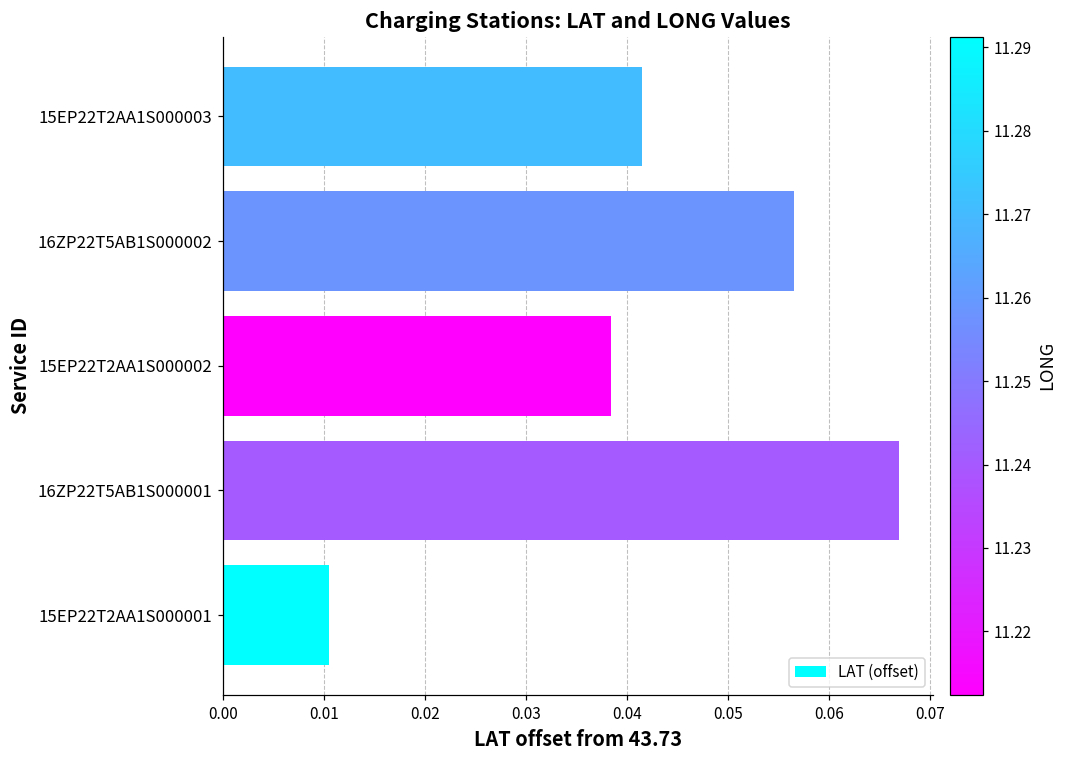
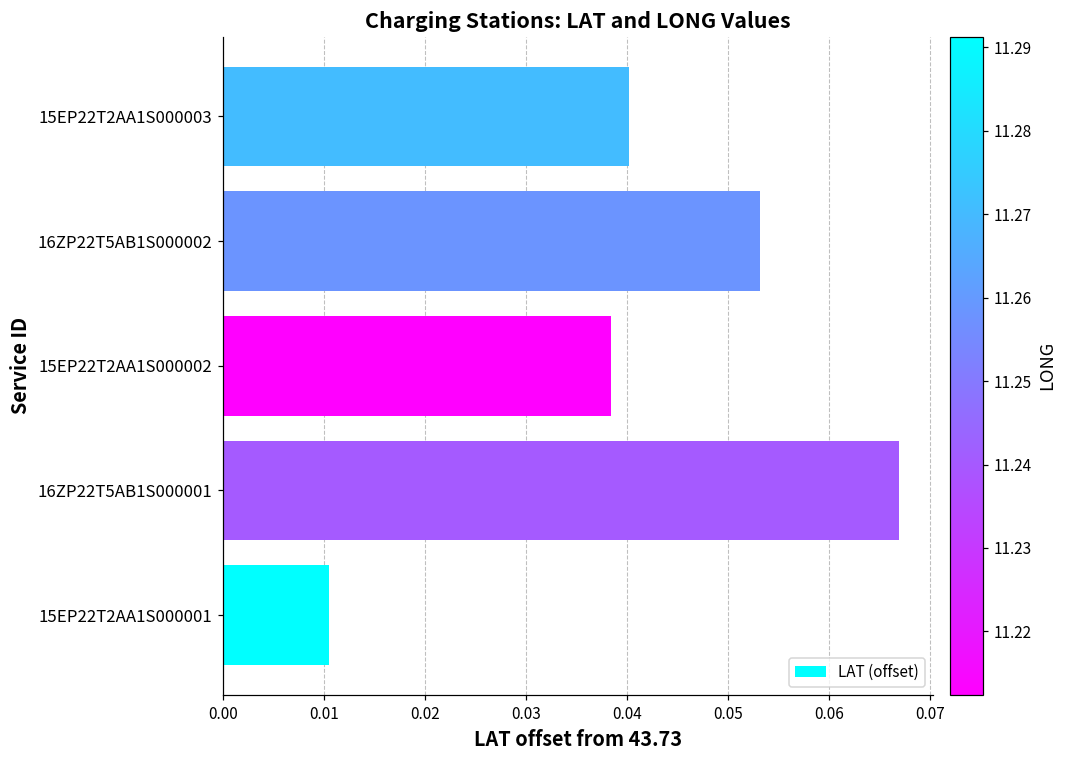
  {
-   "15EP22T2AA1S000003": 0.042,
-   "16ZP22T5AB1S000002": 0.056,
+   "15EP22T2AA1S000003": 0.040,
+   "16ZP22T5AB1S000002": 0.053,
    "15EP22T2AA1S000002": 0.038,
    "16ZP22T5AB1S000001": 0.067,
    "15EP22T2AA1S000001": 0.011
  }
